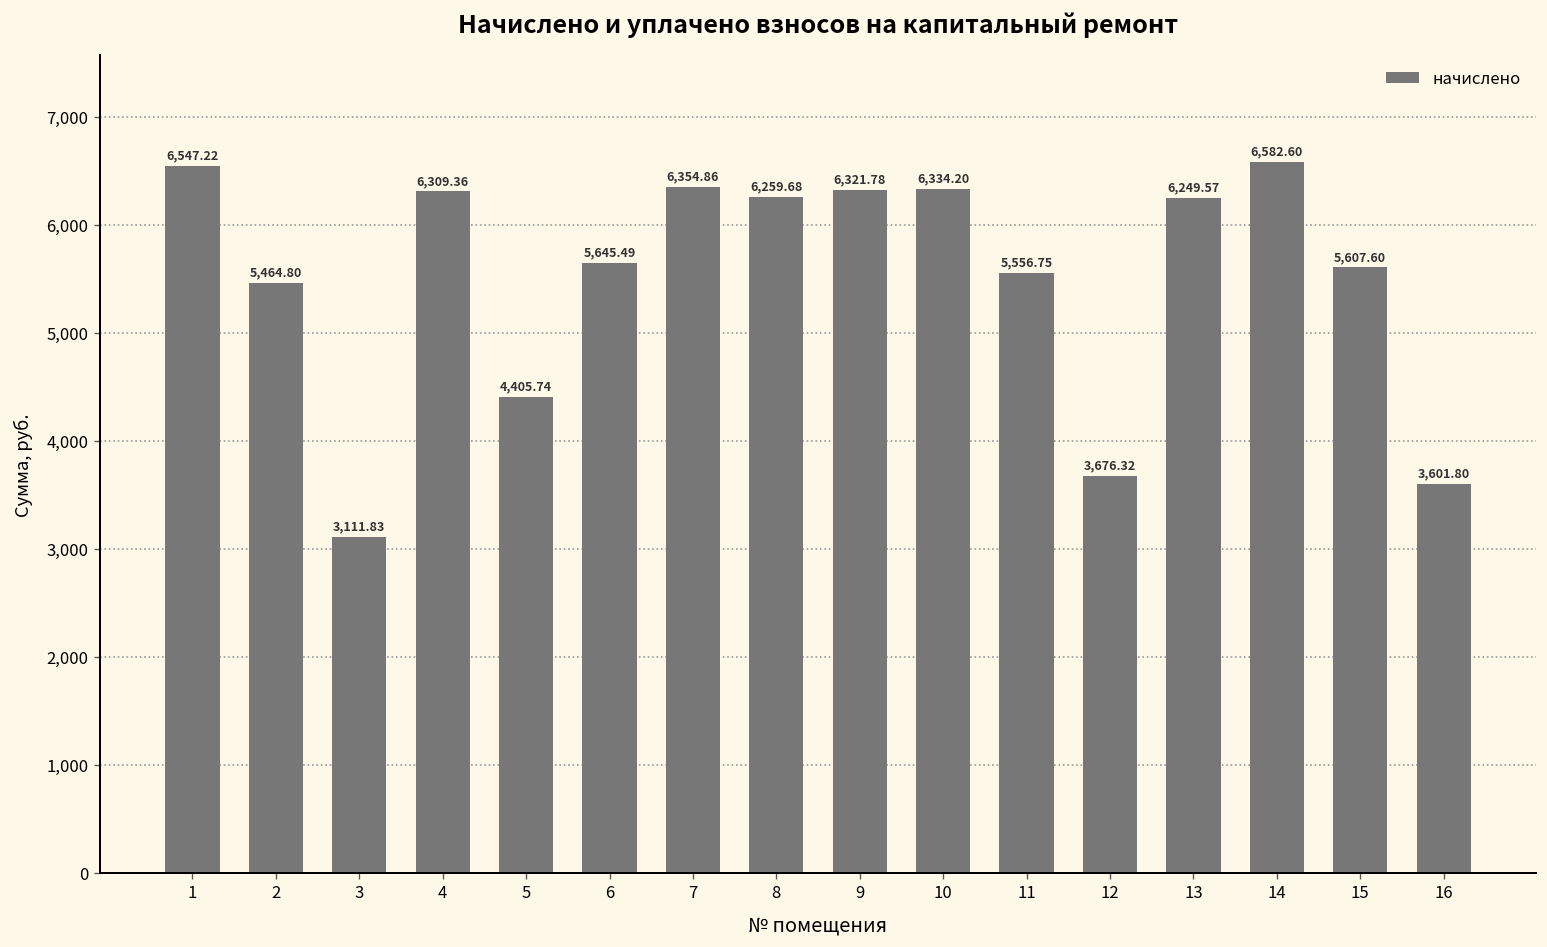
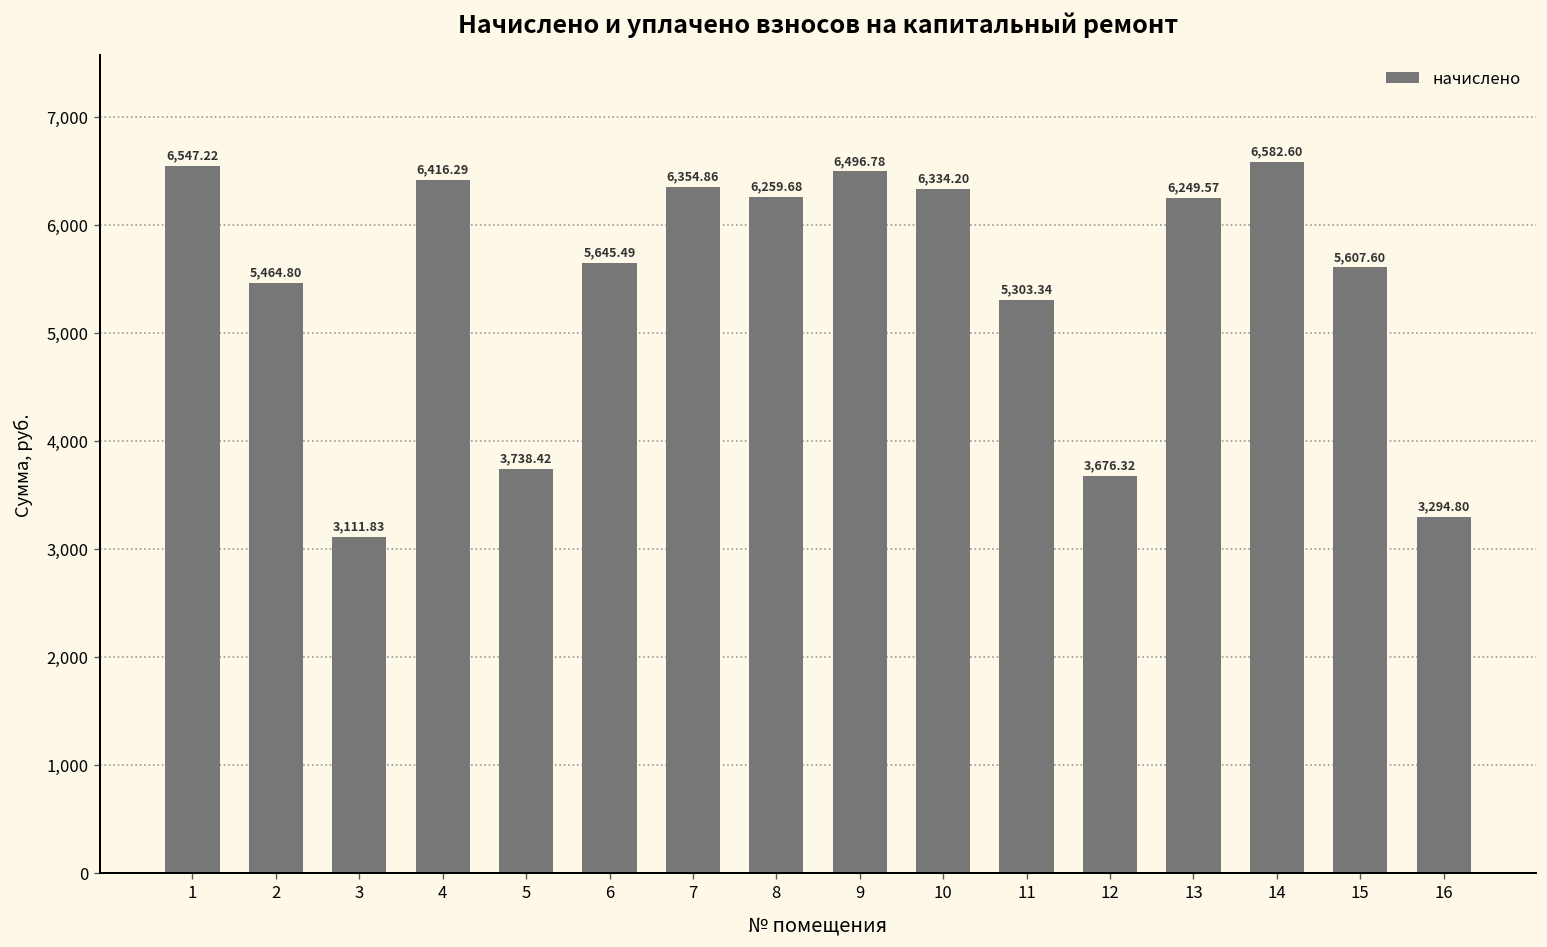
  {
    "1": "6,547.22",
    "2": "5,464.80",
    "3": "3,111.83",
-   "4": "6,309.36",
-   "5": "4,405.74",
+   "4": "6,416.29",
+   "5": "3,738.42",
    "6": "5,645.49",
    "7": "6,354.86",
    "8": "6,259.68",
-   "9": "6,321.78",
+   "9": "6,496.78",
    "10": "6,334.20",
-   "11": "5,556.75",
+   "11": "5,303.34",
    "12": "3,676.32",
    "13": "6,249.57",
    "14": "6,582.60",
    "15": "5,607.60",
-   "16": "3,601.80"
+   "16": "3,294.80"
  }
